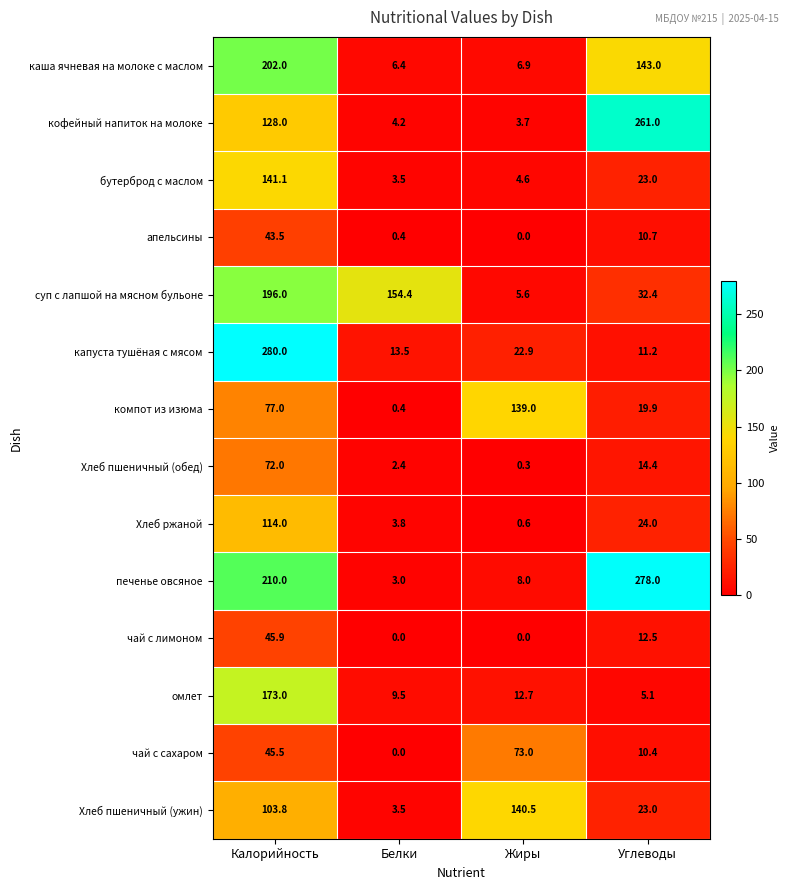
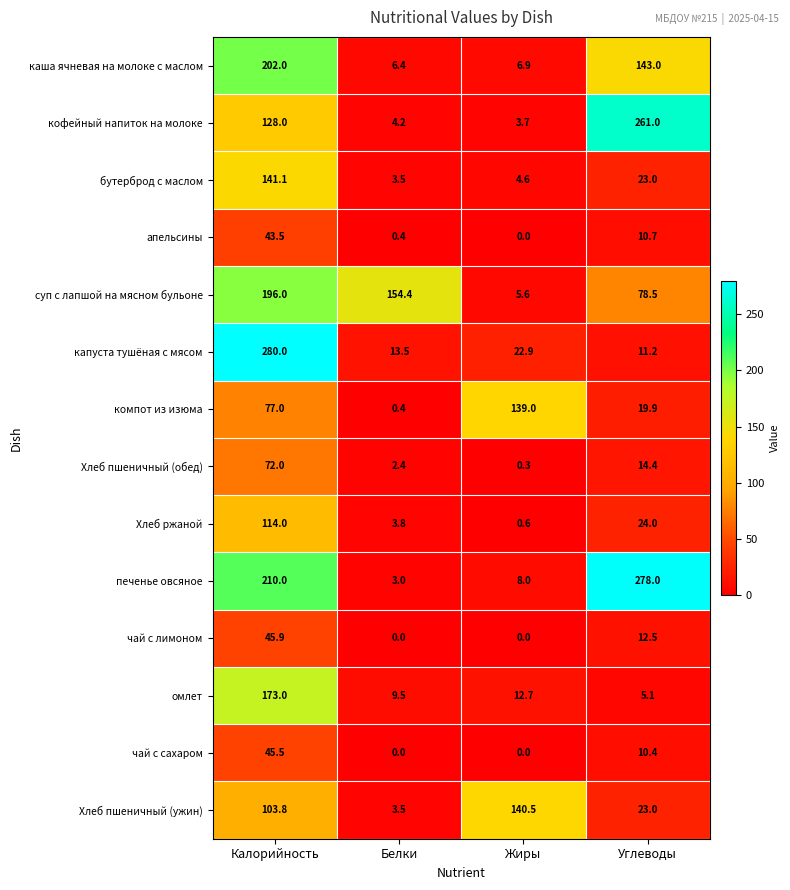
  {
    "каша ячневая на молоке с маслом": {
      "Калорийность": 202.0,
      "Белки": 6.4,
      "Жиры": 6.9,
      "Углеводы": 143.0
    },
    "кофейный напиток на молоке": {
      "Калорийность": 128.0,
      "Белки": 4.2,
      "Жиры": 3.7,
      "Углеводы": 261.0
    },
    "бутерброд с маслом": {
      "Калорийность": 141.1,
      "Белки": 3.5,
      "Жиры": 4.6,
      "Углеводы": 23.0
    },
    "апельсины": {
      "Калорийность": 43.5,
      "Белки": 0.4,
      "Жиры": 0.0,
      "Углеводы": 10.7
    },
    "суп с лапшой на мясном бульоне": {
      "Калорийность": 196.0,
      "Белки": 154.4,
      "Жиры": 5.6,
-     "Углеводы": 32.4
+     "Углеводы": 78.5
    },
    "капуста тушёная с мясом": {
      "Калорийность": 280.0,
      "Белки": 13.5,
      "Жиры": 22.9,
      "Углеводы": 11.2
    },
    "компот из изюма": {
      "Калорийность": 77.0,
      "Белки": 0.4,
      "Жиры": 139.0,
      "Углеводы": 19.9
    },
    "Хлеб пшеничный (обед)": {
      "Калорийность": 72.0,
      "Белки": 2.4,
      "Жиры": 0.3,
      "Углеводы": 14.4
    },
    "Хлеб ржаной": {
      "Калорийность": 114.0,
      "Белки": 3.8,
      "Жиры": 0.6,
      "Углеводы": 24.0
    },
    "печенье овсяное": {
      "Калорийность": 210.0,
      "Белки": 3.0,
      "Жиры": 8.0,
      "Углеводы": 278.0
    },
    "чай с лимоном": {
      "Калорийность": 45.9,
      "Белки": 0.0,
      "Жиры": 0.0,
      "Углеводы": 12.5
    },
    "омлет": {
      "Калорийность": 173.0,
      "Белки": 9.5,
      "Жиры": 12.7,
      "Углеводы": 5.1
    },
    "чай с сахаром": {
      "Калорийность": 45.5,
      "Белки": 0.0,
-     "Жиры": 73.0,
+     "Жиры": 0.0,
      "Углеводы": 10.4
    },
    "Хлеб пшеничный (ужин)": {
      "Калорийность": 103.8,
      "Белки": 3.5,
      "Жиры": 140.5,
      "Углеводы": 23.0
    }
  }
